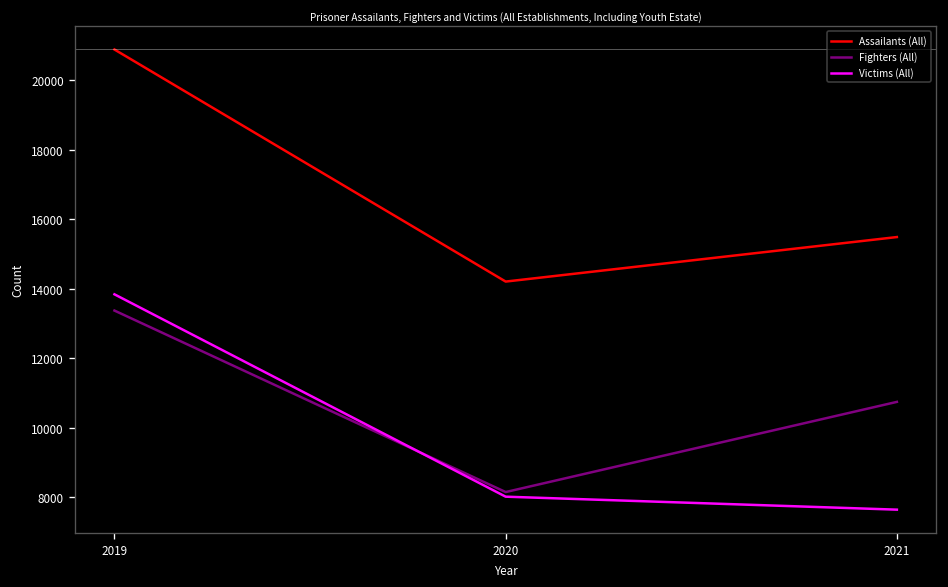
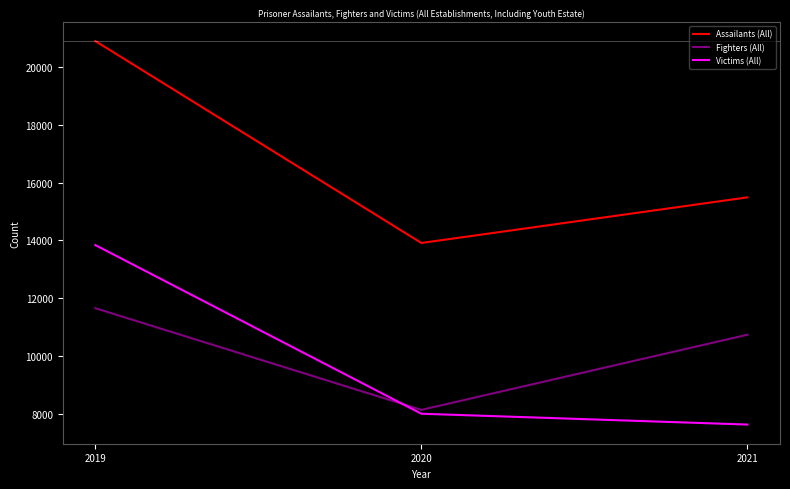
  {
    "Assailants (All)": {
      "2019": 20900,
-     "2020": 14200,
+     "2020": 13900,
      "2021": 15500
    },
    "Fighters (All)": {
-     "2019": 13400,
+     "2019": 11700,
      "2020": 8100,
      "2021": 10700
    },
    "Victims (All)": {
      "2019": 13800,
      "2020": 8000,
      "2021": 7600
    }
  }
